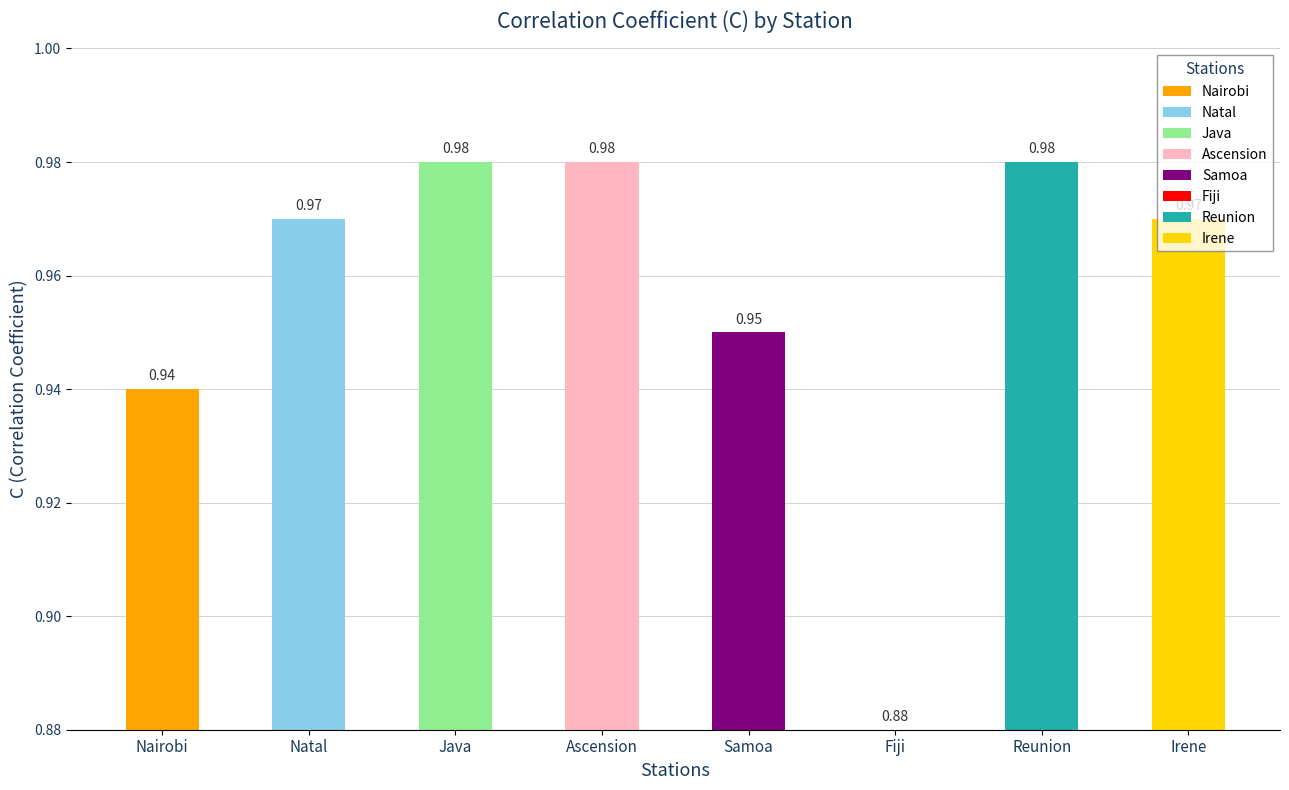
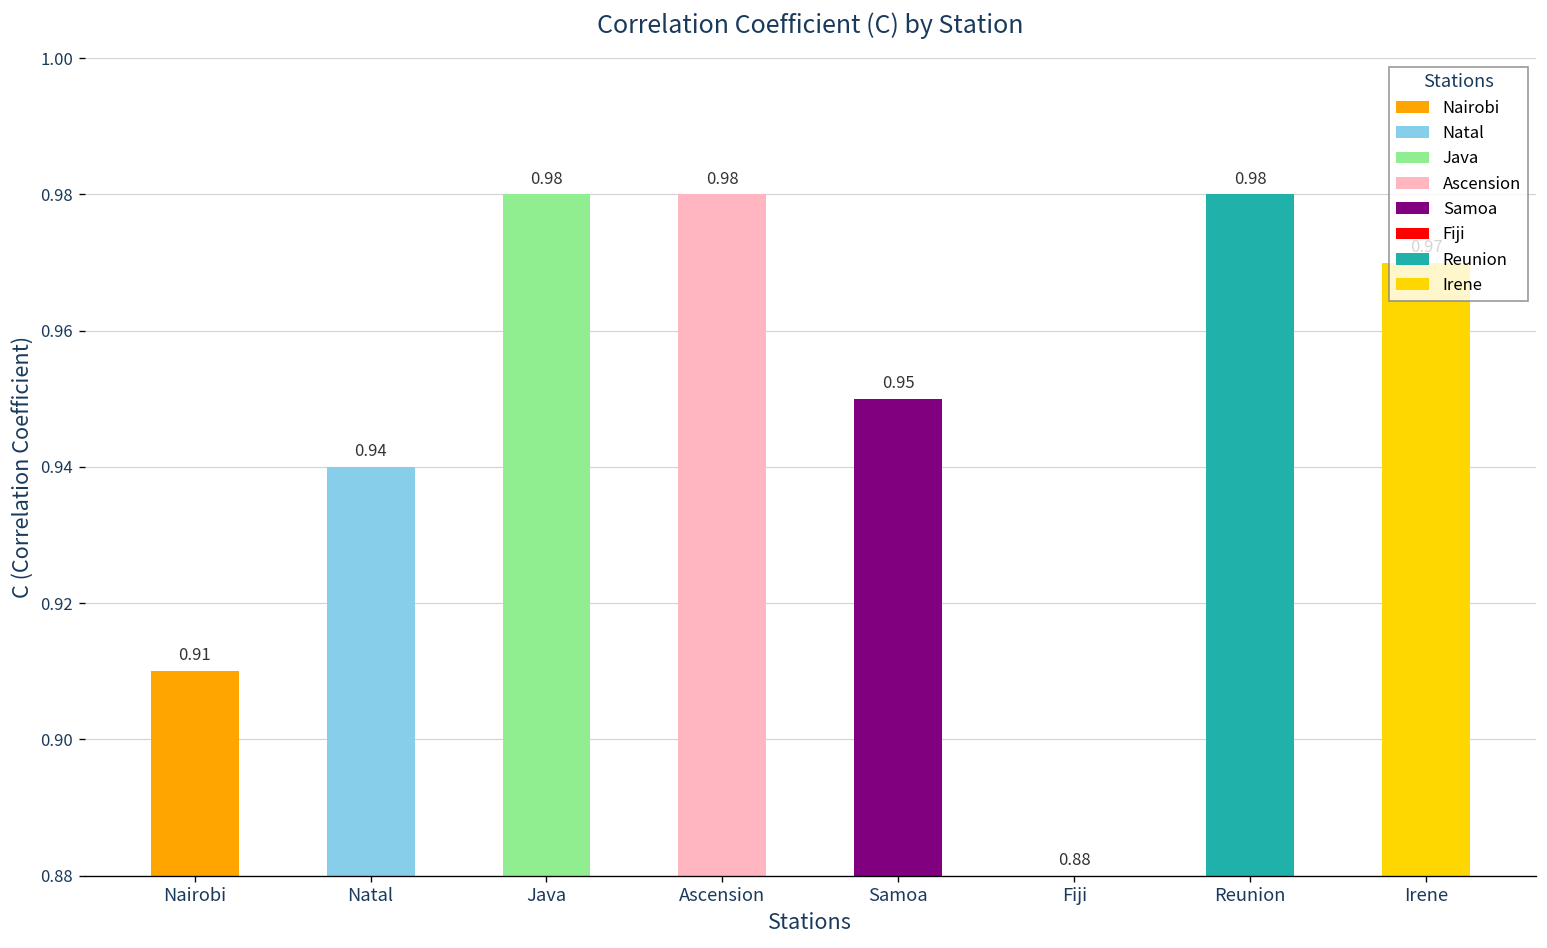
  {
-   "Nairobi": 0.94,
-   "Natal": 0.97,
+   "Nairobi": 0.91,
+   "Natal": 0.94,
    "Java": 0.98,
    "Ascension": 0.98,
    "Samoa": 0.95,
    "Fiji": 0.88,
    "Reunion": 0.98
  }
